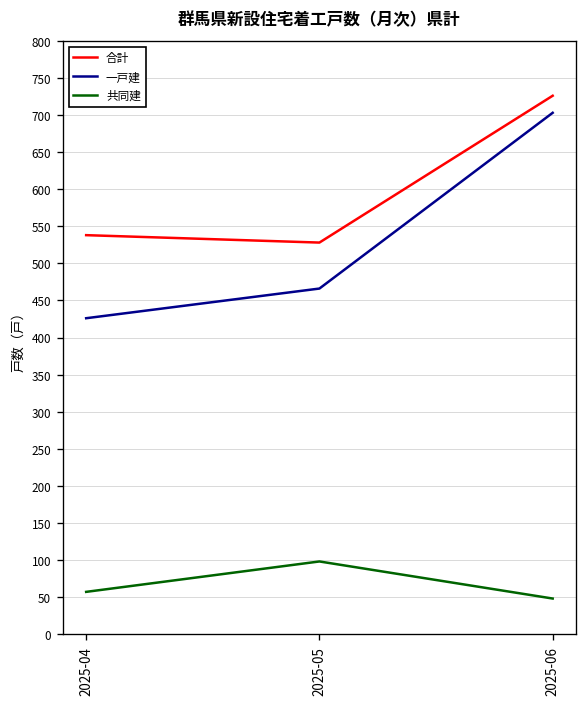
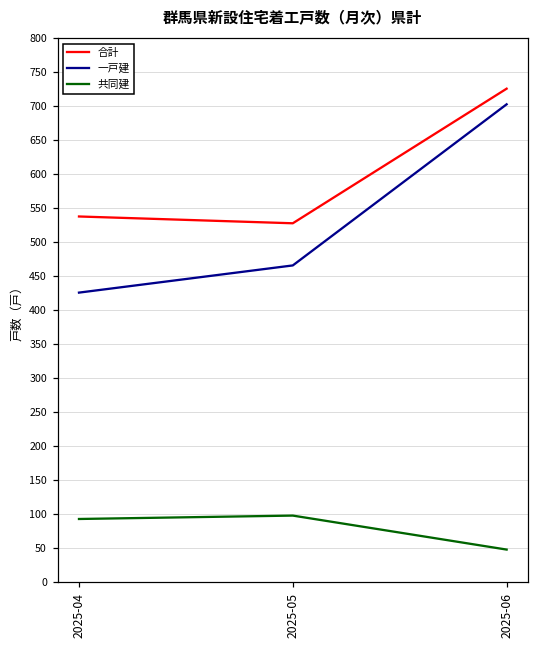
  {
    "合計": {
      "2025-04": 540,
      "2025-05": 530,
      "2025-06": 730
    },
    "一戸建": {
      "2025-04": 430,
      "2025-05": 470,
      "2025-06": 700
    },
    "共同建": {
-     "2025-04": 60,
+     "2025-04": 90,
      "2025-05": 100,
      "2025-06": 50
    }
  }
